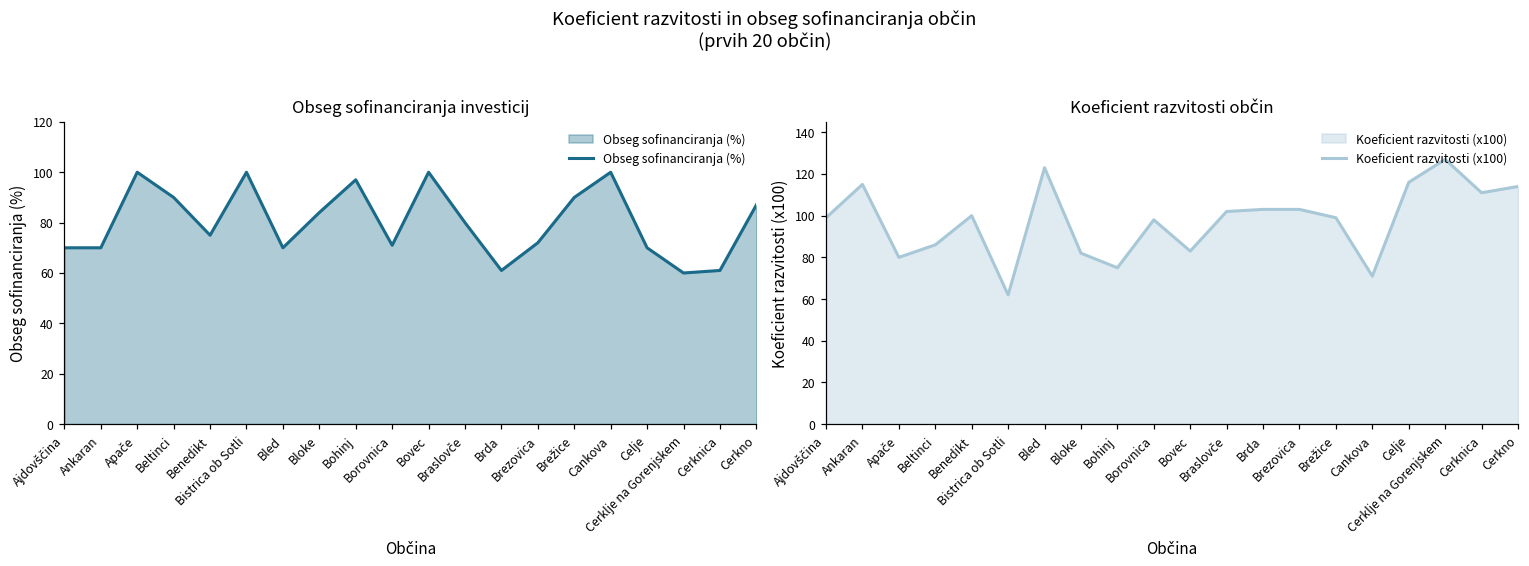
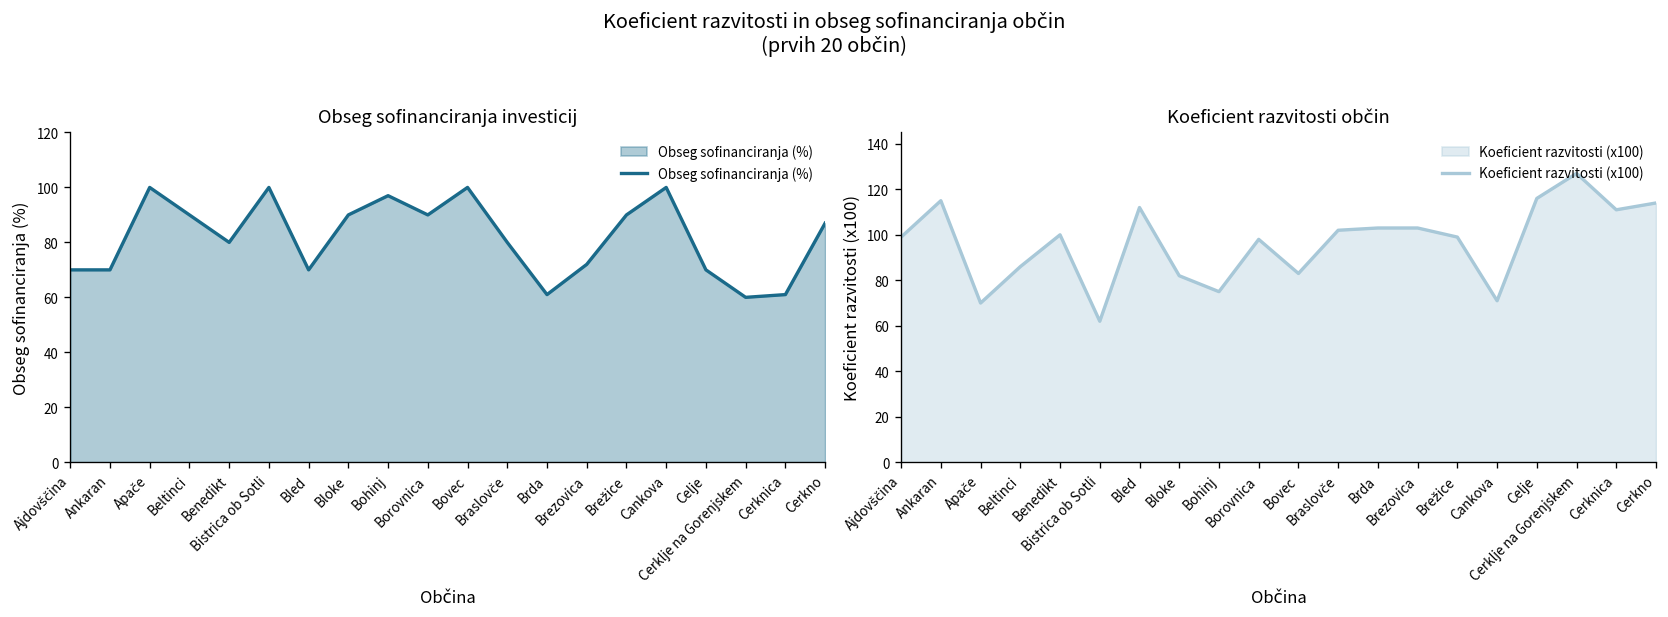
  {
    "Obseg sofinanciranja investicij": {
      "Ajdovščina": 70,
      "Ankaran": 70,
      "Apače": 100,
      "Beltinci": 90,
-     "Benedikt": 75,
+     "Benedikt": 80,
      "Bistrica ob Sotli": 100,
      "Bled": 70,
-     "Bloke": 84,
+     "Bloke": 90,
      "Bohinj": 97,
-     "Borovnica": 71,
+     "Borovnica": 90,
      "Bovec": 100,
      "Braslovče": 80,
      "Brda": 61,
      "Brezovica": 72,
      "Brežice": 90,
      "Cankova": 100,
      "Celje": 70,
      "Cerklje na Gorenjskem": 60,
      "Cerknica": 61,
      "Cerkno": 87
    },
    "Koeficient razvitosti občin": {
      "Ajdovščina": 99,
      "Ankaran": 115,
-     "Apače": 80,
+     "Apače": 70,
      "Beltinci": 86,
      "Benedikt": 100,
      "Bistrica ob Sotli": 62,
-     "Bled": 123,
+     "Bled": 112,
      "Bloke": 82,
      "Bohinj": 75,
      "Borovnica": 98,
      "Bovec": 83,
      "Braslovče": 102,
      "Brda": 103,
      "Brezovica": 103,
      "Brežice": 99,
      "Cankova": 71,
      "Celje": 116,
      "Cerklje na Gorenjskem": 127,
      "Cerknica": 111,
      "Cerkno": 114
    }
  }
